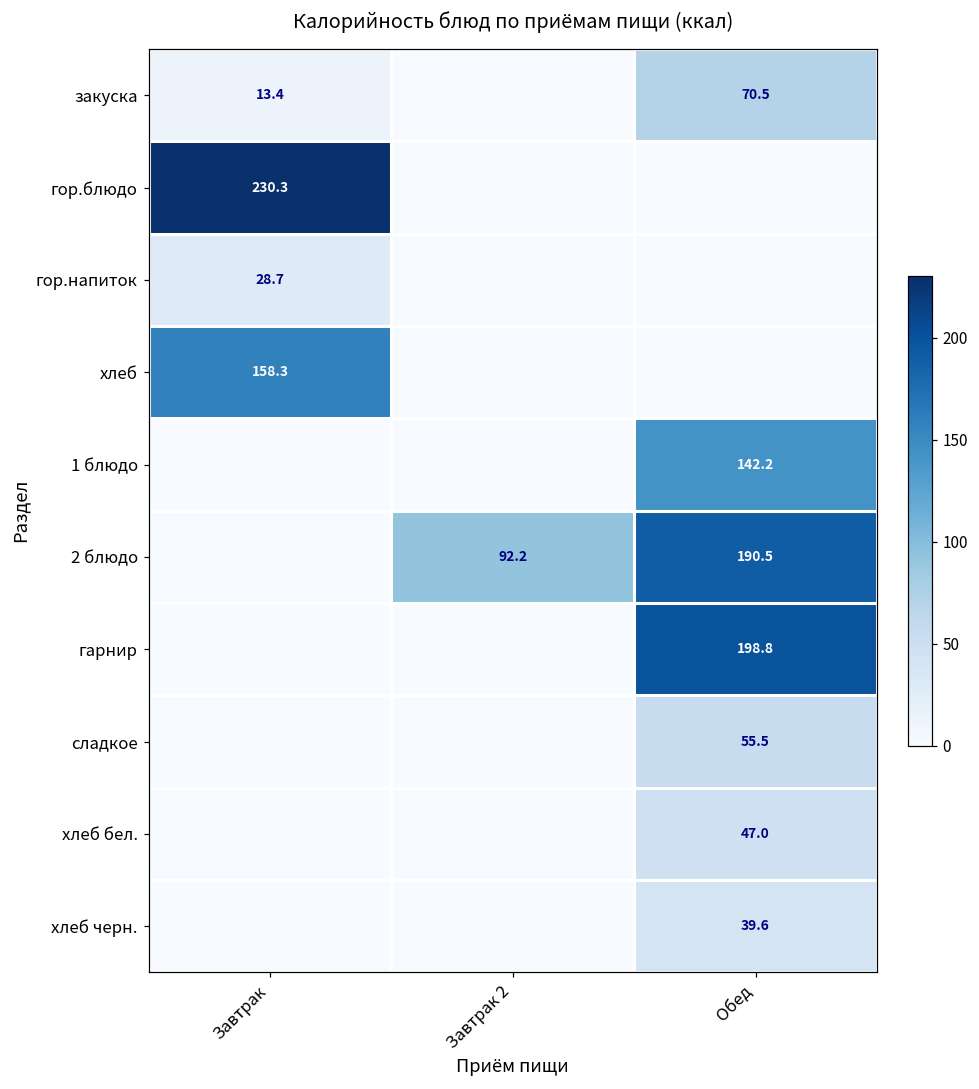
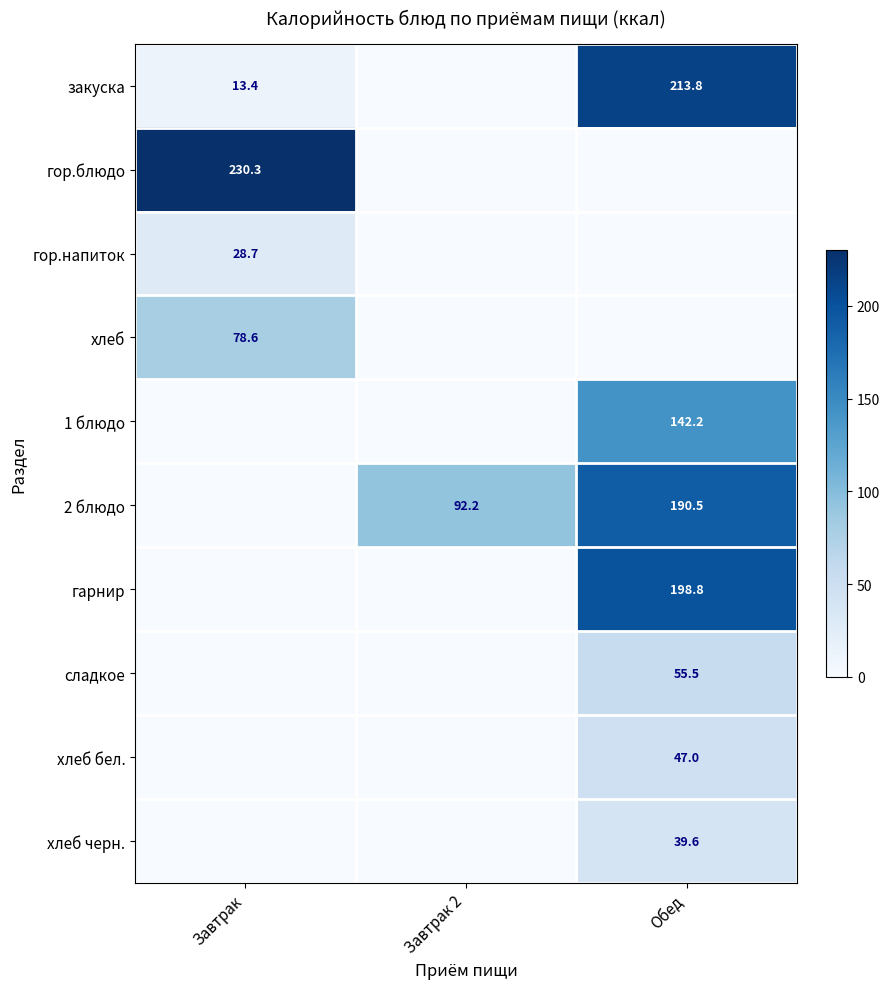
  {
    "закуска": {
      "Завтрак": 13.4,
-     "Обед": 70.5
+     "Обед": 213.8
    },
    "гор.блюдо": {
      "Завтрак": 230.3
    },
    "гор.напиток": {
      "Завтрак": 28.7
    },
    "хлеб": {
-     "Завтрак": 158.3
+     "Завтрак": 78.6
    },
    "1 блюдо": {
      "Обед": 142.2
    },
    "2 блюдо": {
      "Завтрак 2": 92.2,
      "Обед": 190.5
    },
    "гарнир": {
      "Обед": 198.8
    },
    "сладкое": {
      "Обед": 55.5
    },
    "хлеб бел.": {
      "Обед": 47.0
    },
    "хлеб черн.": {
      "Обед": 39.6
    }
  }
